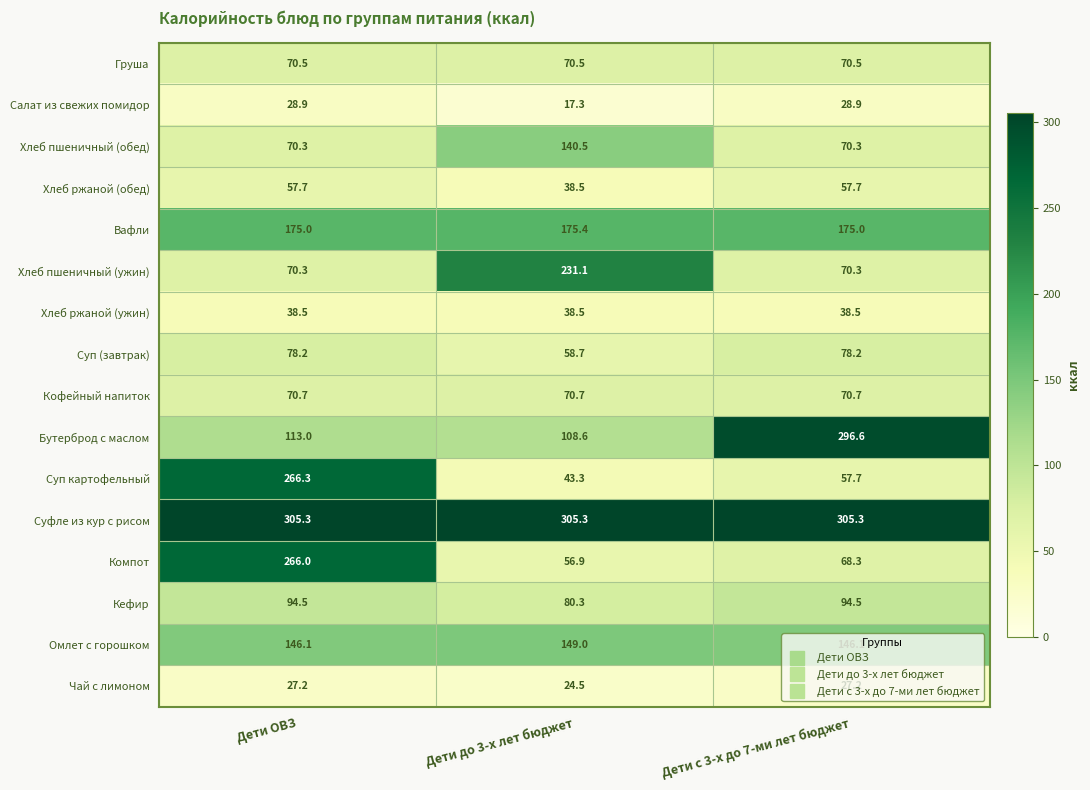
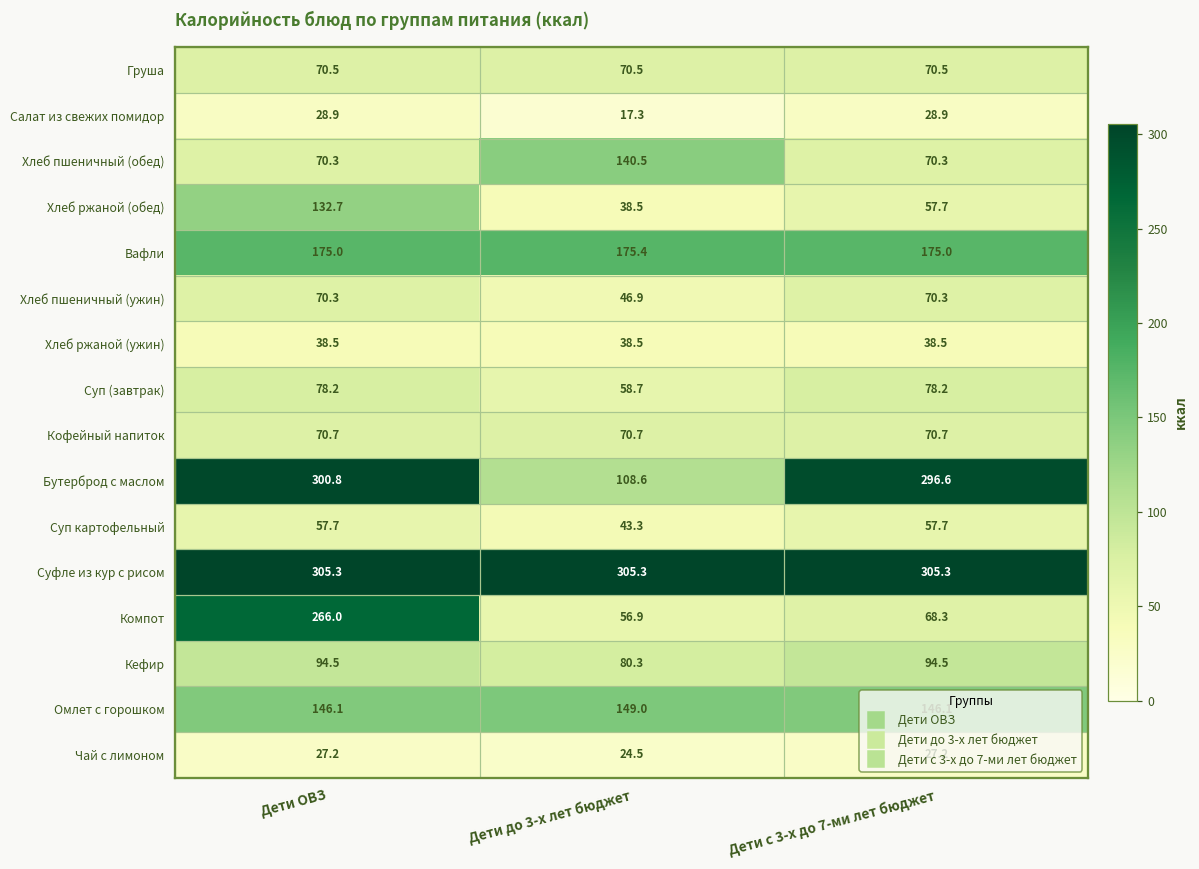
  {
    "Груша": {
      "Дети ОВЗ": 70.5,
      "Дети до 3-х лет бюджет": 70.5,
      "Дети с 3-х до 7-ми лет бюджет": 70.5
    },
    "Салат из свежих помидор": {
      "Дети ОВЗ": 28.9,
      "Дети до 3-х лет бюджет": 17.3,
      "Дети с 3-х до 7-ми лет бюджет": 28.9
    },
    "Хлеб пшеничный (обед)": {
      "Дети ОВЗ": 70.3,
      "Дети до 3-х лет бюджет": 140.5,
      "Дети с 3-х до 7-ми лет бюджет": 70.3
    },
    "Хлеб ржаной (обед)": {
-     "Дети ОВЗ": 57.7,
+     "Дети ОВЗ": 132.7,
      "Дети до 3-х лет бюджет": 38.5,
      "Дети с 3-х до 7-ми лет бюджет": 57.7
    },
    "Вафли": {
      "Дети ОВЗ": 175.0,
      "Дети до 3-х лет бюджет": 175.4,
      "Дети с 3-х до 7-ми лет бюджет": 175.0
    },
    "Хлеб пшеничный (ужин)": {
      "Дети ОВЗ": 70.3,
-     "Дети до 3-х лет бюджет": 231.1,
+     "Дети до 3-х лет бюджет": 46.9,
      "Дети с 3-х до 7-ми лет бюджет": 70.3
    },
    "Хлеб ржаной (ужин)": {
      "Дети ОВЗ": 38.5,
      "Дети до 3-х лет бюджет": 38.5,
      "Дети с 3-х до 7-ми лет бюджет": 38.5
    },
    "Суп (завтрак)": {
      "Дети ОВЗ": 78.2,
      "Дети до 3-х лет бюджет": 58.7,
      "Дети с 3-х до 7-ми лет бюджет": 78.2
    },
    "Кофейный напиток": {
      "Дети ОВЗ": 70.7,
      "Дети до 3-х лет бюджет": 70.7,
      "Дети с 3-х до 7-ми лет бюджет": 70.7
    },
    "Бутерброд с маслом": {
-     "Дети ОВЗ": 113.0,
+     "Дети ОВЗ": 300.8,
      "Дети до 3-х лет бюджет": 108.6,
      "Дети с 3-х до 7-ми лет бюджет": 296.6
    },
    "Суп картофельный": {
-     "Дети ОВЗ": 266.3,
+     "Дети ОВЗ": 57.7,
      "Дети до 3-х лет бюджет": 43.3,
      "Дети с 3-х до 7-ми лет бюджет": 57.7
    },
    "Суфле из кур с рисом": {
      "Дети ОВЗ": 305.3,
      "Дети до 3-х лет бюджет": 305.3,
      "Дети с 3-х до 7-ми лет бюджет": 305.3
    },
    "Компот": {
      "Дети ОВЗ": 266.0,
      "Дети до 3-х лет бюджет": 56.9,
      "Дети с 3-х до 7-ми лет бюджет": 68.3
    },
    "Кефир": {
      "Дети ОВЗ": 94.5,
      "Дети до 3-х лет бюджет": 80.3,
      "Дети с 3-х до 7-ми лет бюджет": 94.5
    },
    "Омлет с горошком": {
      "Дети ОВЗ": 146.1,
      "Дети до 3-х лет бюджет": 149.0
    },
    "Чай с лимоном": {
      "Дети ОВЗ": 27.2,
      "Дети до 3-х лет бюджет": 24.5
    }
  }
